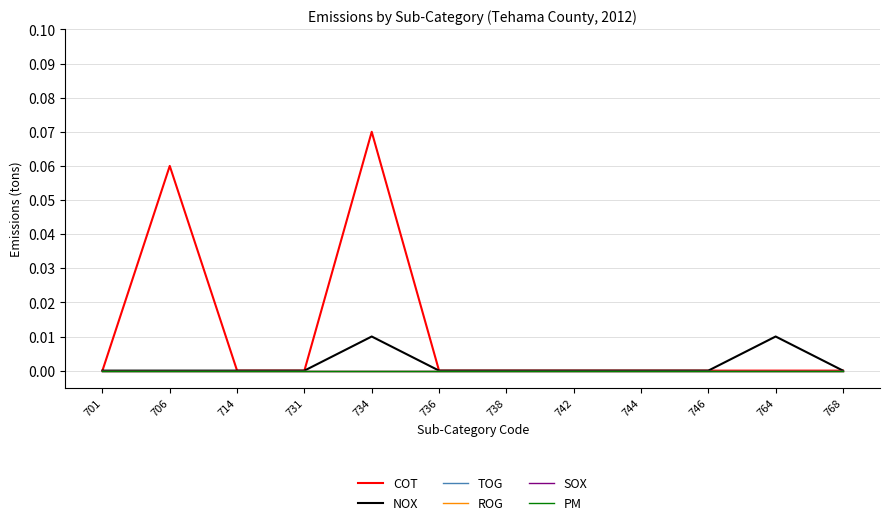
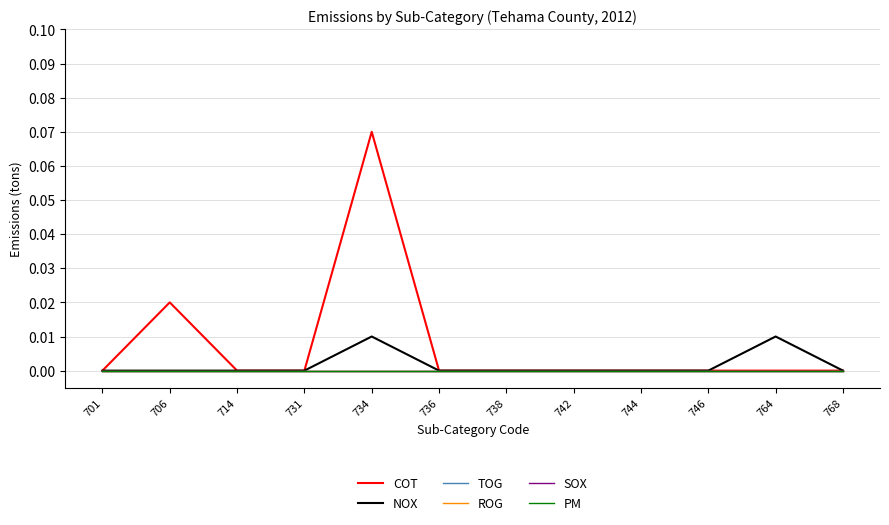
  {
    "COT": {
-     "706": 0.06,
+     "706": 0.02,
      "734": 0.07
    },
    "NOX": {
      "734": 0.01,
      "764": 0.01
    },
    "PM": {
      "734": 0.00
    }
  }
